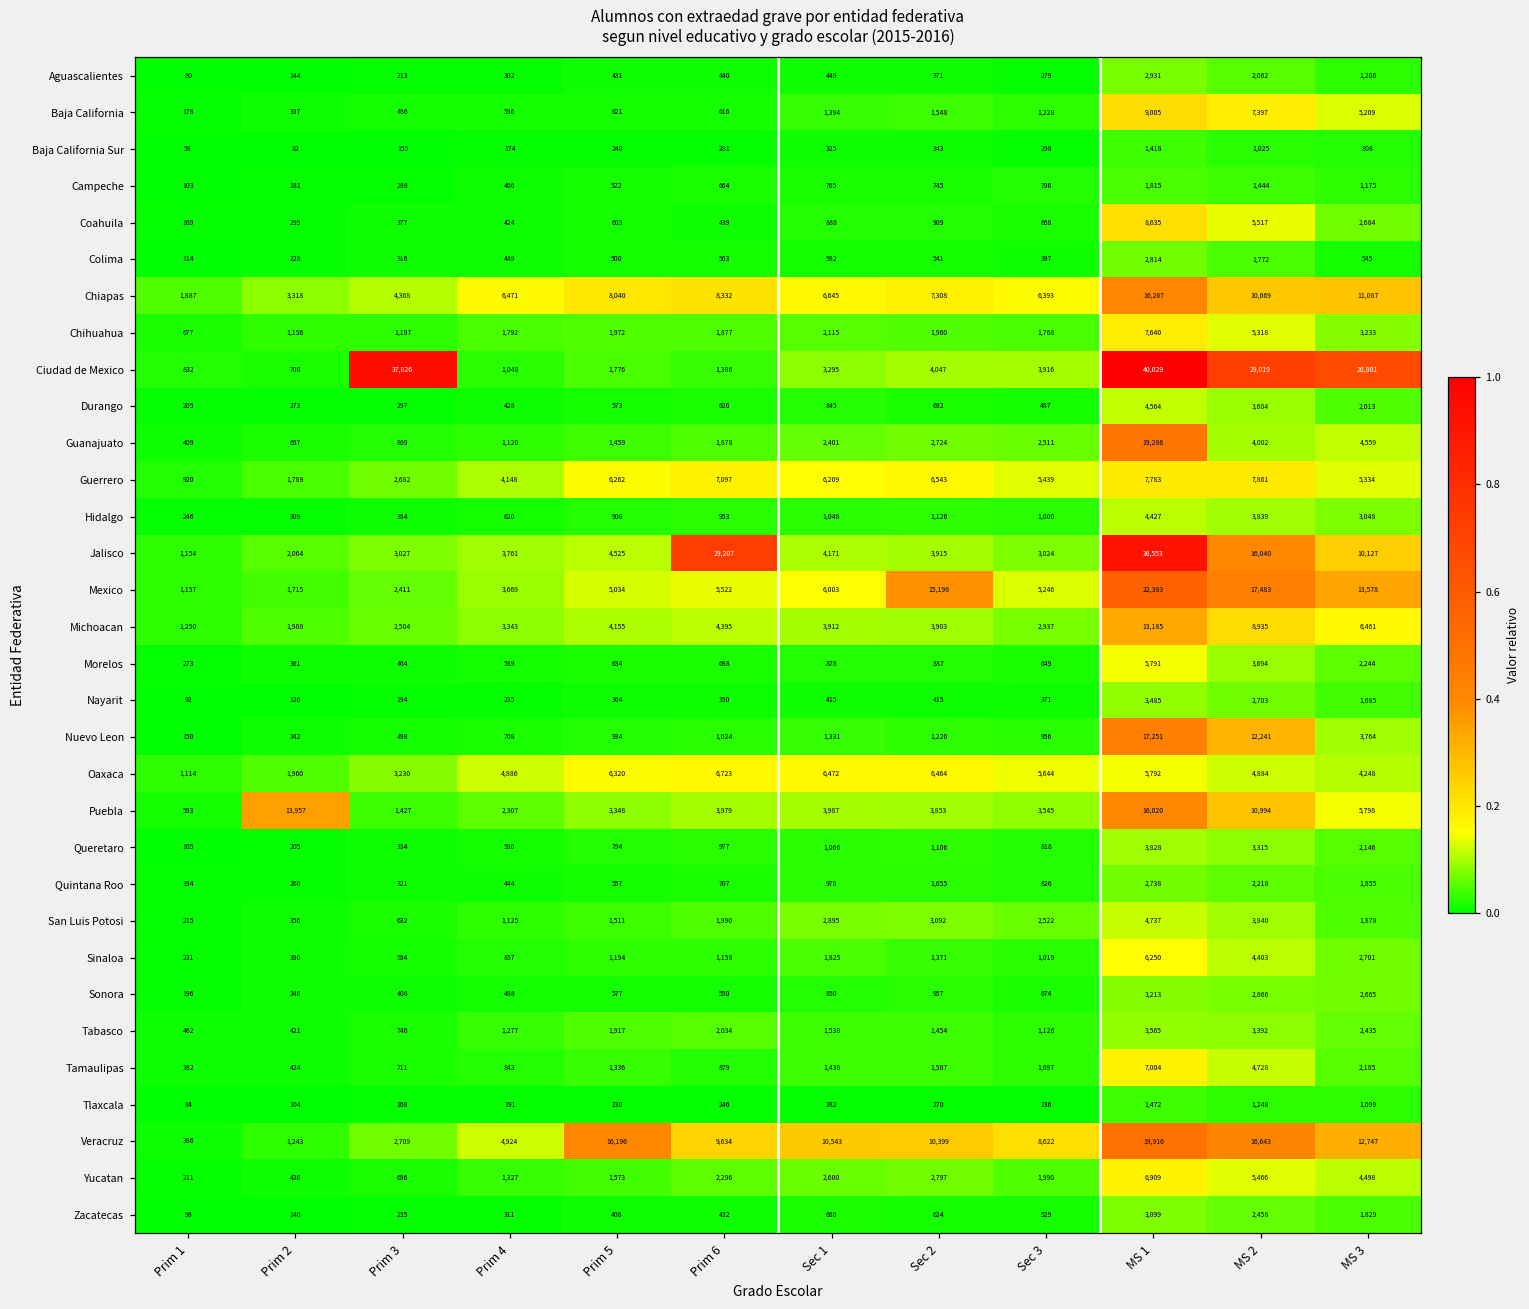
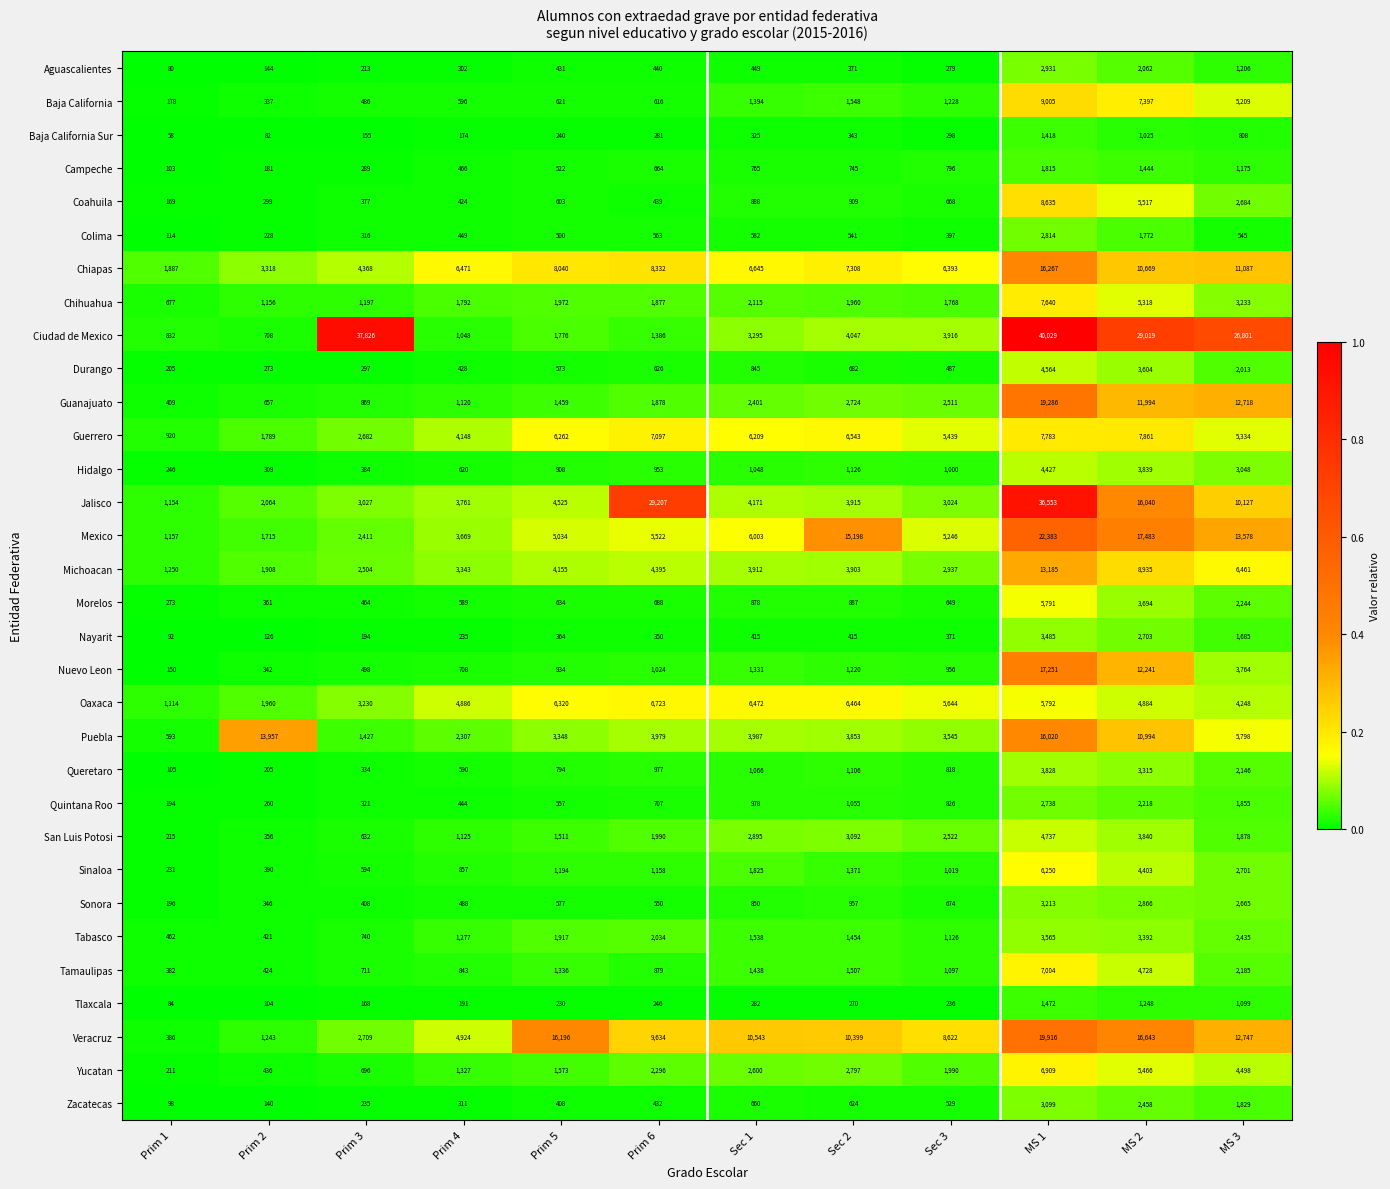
  {
    "Guanajuato": {
      "Prim 1": "409",
      "Prim 2": "657",
      "Prim 3": "869",
      "Prim 4": "1,120",
      "Prim 5": "1,459",
      "Prim 6": "1,878",
      "Sec 1": "2,401",
      "Sec 2": "2,724",
      "Sec 3": "2,511",
      "MS 1": "19,286",
-     "MS 2": "4,002",
-     "MS 3": "4,559"
+     "MS 2": "11,994",
+     "MS 3": "12,718"
    }
  }
